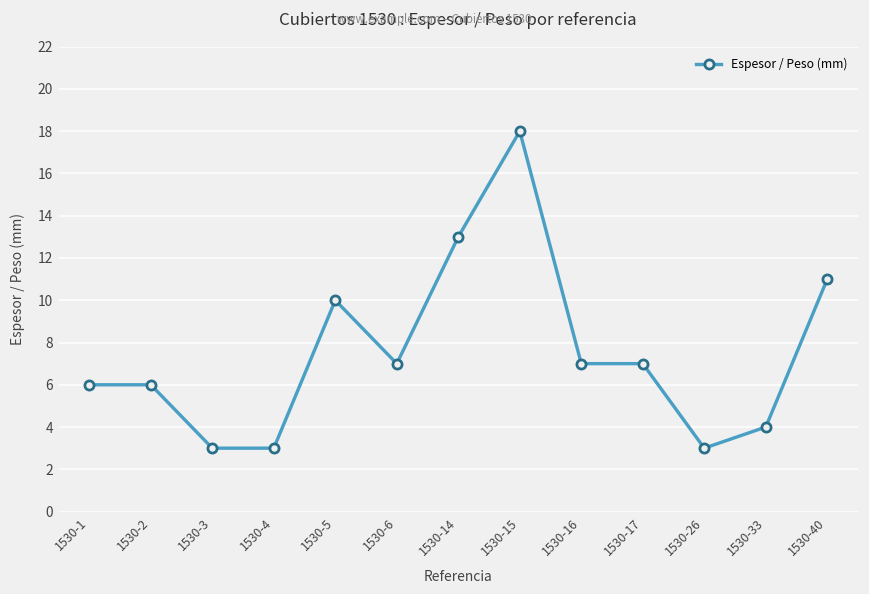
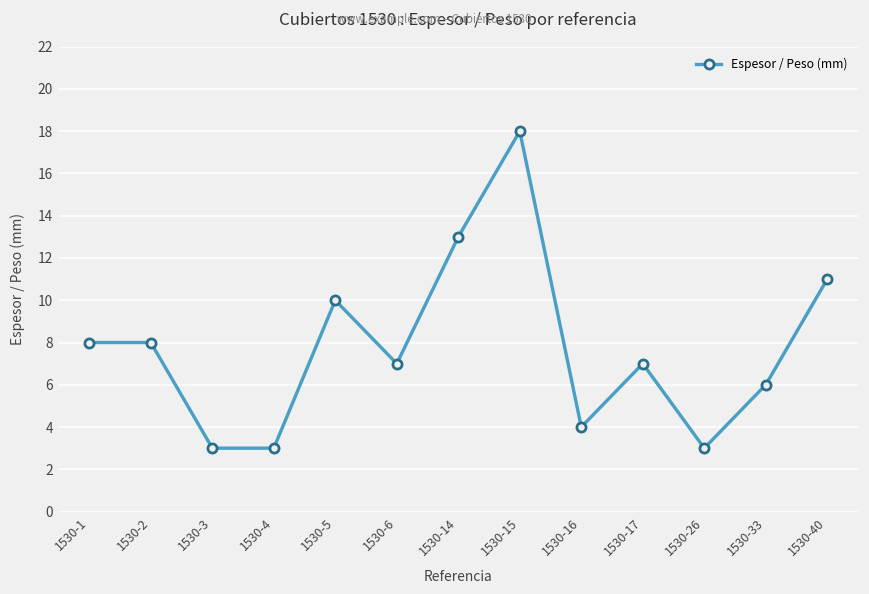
  {
-   "1530-1": 6,
-   "1530-2": 6,
+   "1530-1": 8,
+   "1530-2": 8,
    "1530-3": 3,
    "1530-4": 3,
    "1530-5": 10,
    "1530-6": 7,
    "1530-14": 13,
    "1530-15": 18,
-   "1530-16": 7,
+   "1530-16": 4,
    "1530-17": 7,
    "1530-26": 3,
-   "1530-33": 4,
+   "1530-33": 6,
    "1530-40": 11
  }
